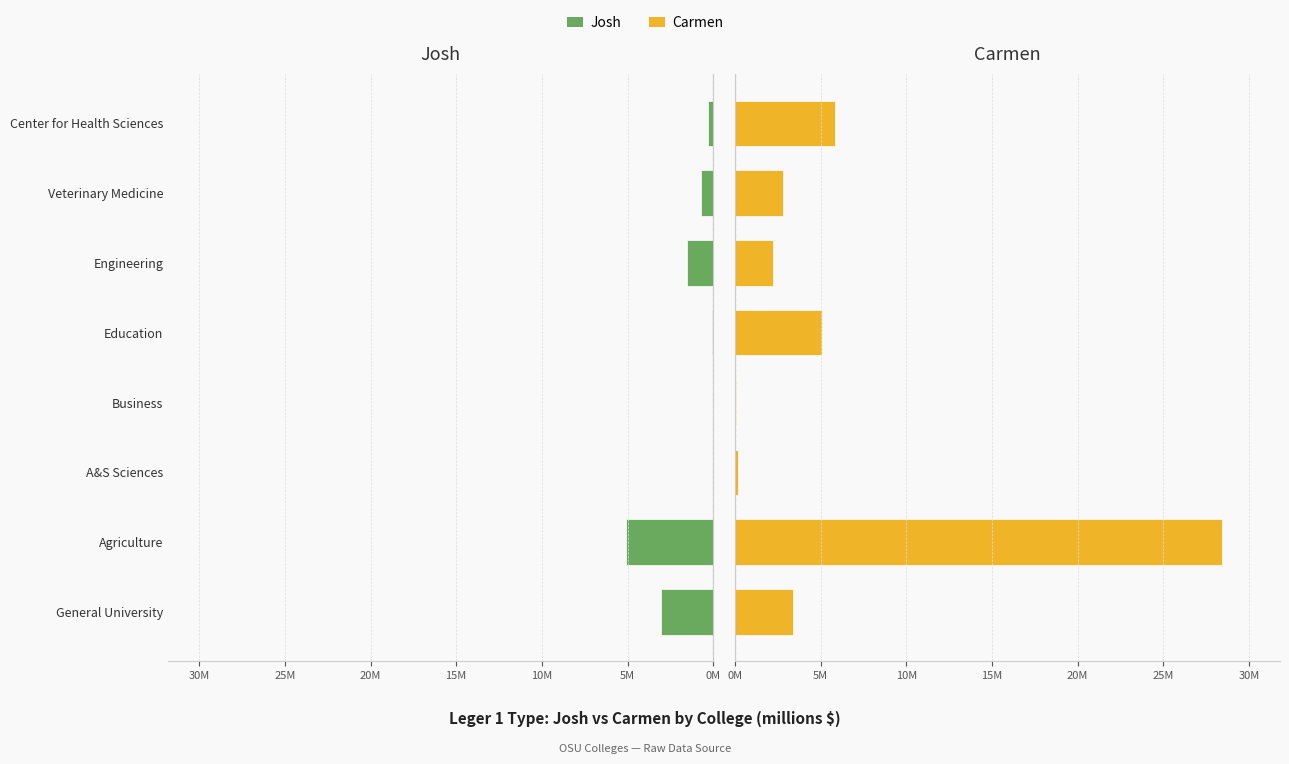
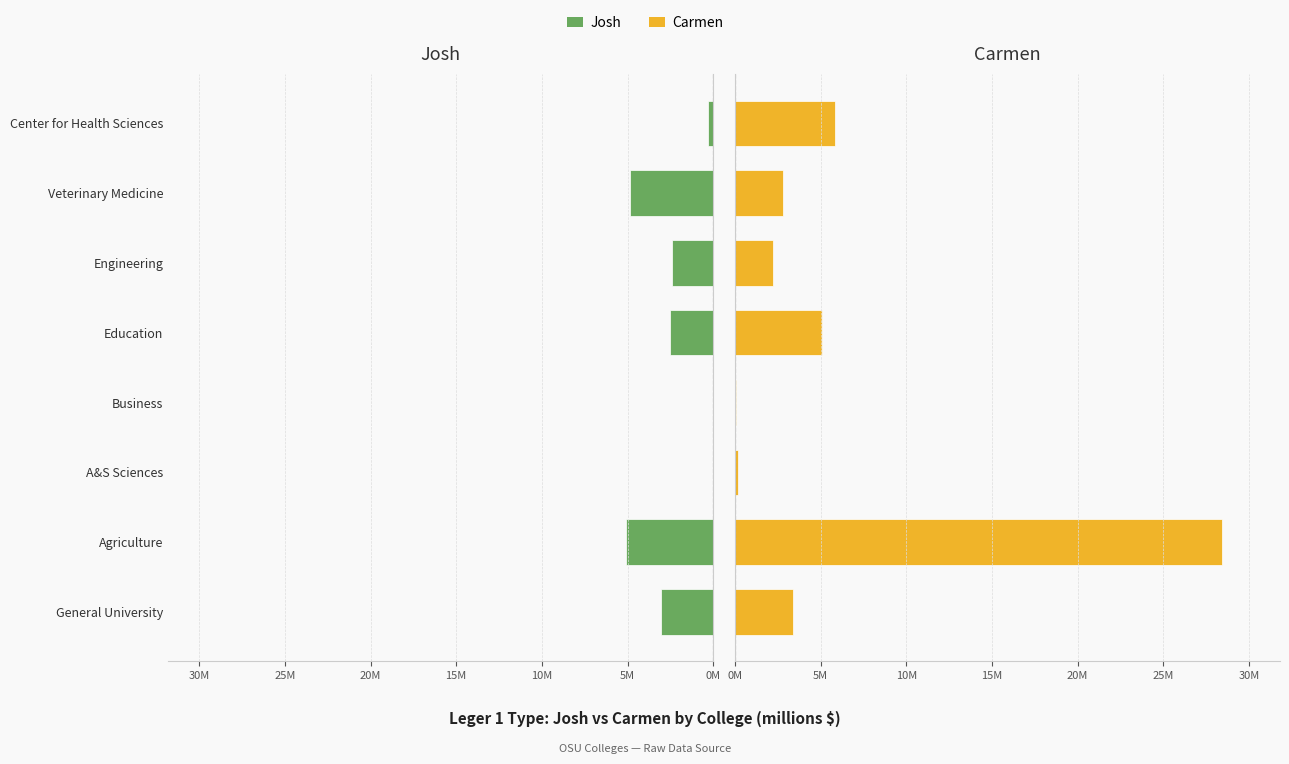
  {
    "Josh": {
      "Center for Health Sciences": 300000,
-     "Veterinary Medicine": 700000,
-     "Engineering": 1600000,
-     "Education": 0,
+     "Veterinary Medicine": 4800000,
+     "Engineering": 2400000,
+     "Education": 2500000,
      "Agriculture": 5100000,
      "General University": 3000000
    }
  }
